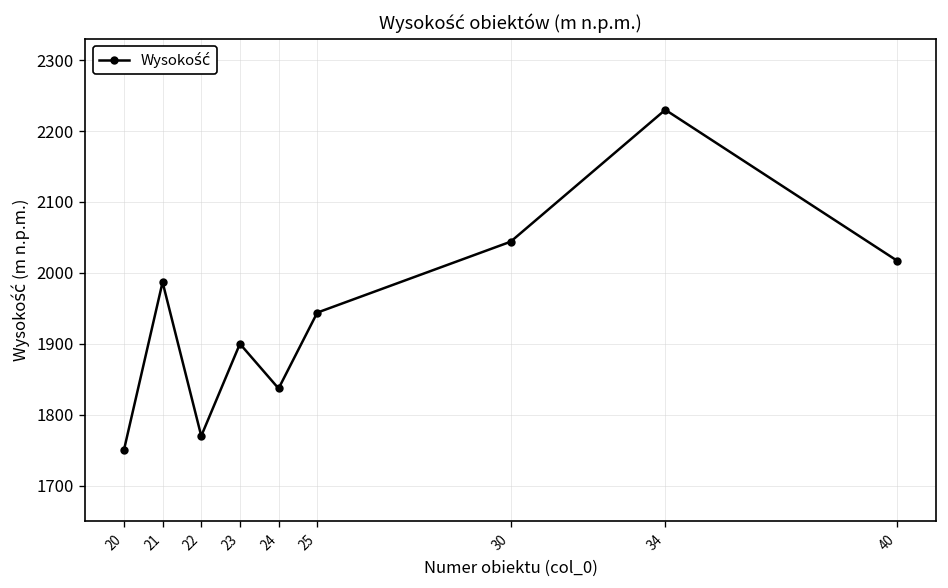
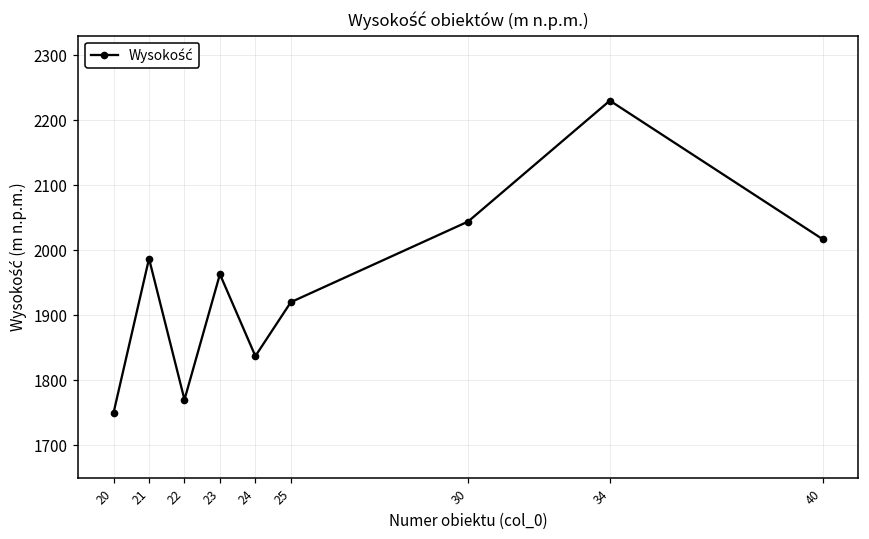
  {
    "20": 1750,
    "21": 1990,
    "22": 1770,
-   "23": 1900,
+   "23": 1960,
    "24": 1840,
-   "25": 1940,
+   "25": 1920,
    "30": 2040,
    "34": 2230,
    "40": 2020
  }
